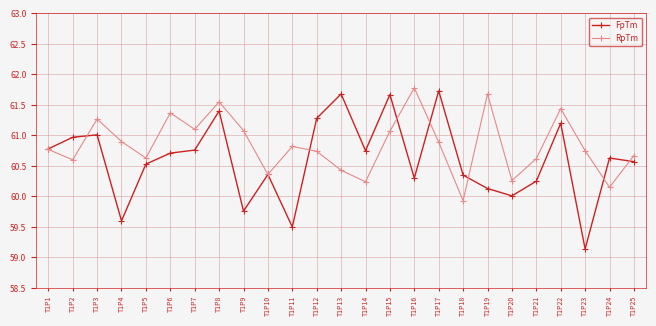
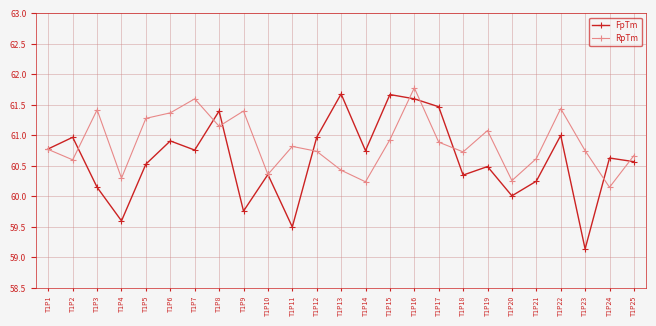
  {
    "FpTm": {
      "T1P2": 61.0,
-     "T1P3": 61.0,
+     "T1P3": 60.2,
      "T1P4": 59.6,
      "T1P5": 60.5,
-     "T1P6": 60.7,
+     "T1P6": 60.9,
      "T1P7": 60.8,
      "T1P8": 61.4,
      "T1P9": 59.8,
      "T1P11": 59.5,
-     "T1P12": 61.3,
+     "T1P12": 61.0,
      "T1P13": 61.7,
      "T1P14": 60.8,
      "T1P15": 61.7,
-     "T1P16": 60.3,
-     "T1P17": 61.7,
+     "T1P16": 61.6,
+     "T1P17": 61.5,
      "T1P18": 60.4,
-     "T1P19": 60.1,
+     "T1P19": 60.5,
      "T1P20": 60.0,
      "T1P21": 60.3,
-     "T1P22": 61.2,
+     "T1P22": 61.0,
      "T1P23": 59.1,
      "T1P24": 60.6,
      "T1P25": 60.6
    },
    "RpTm": {
      "T1P2": 60.6,
-     "T1P3": 61.3,
-     "T1P4": 60.9,
-     "T1P5": 60.6,
+     "T1P3": 61.4,
+     "T1P4": 60.3,
+     "T1P5": 61.3,
      "T1P6": 61.4,
-     "T1P7": 61.1,
-     "T1P8": 61.6,
-     "T1P9": 61.1,
+     "T1P7": 61.6,
+     "T1P8": 61.2,
+     "T1P9": 61.4,
      "T1P11": 60.8,
      "T1P12": 60.7,
      "T1P13": 60.4,
      "T1P14": 60.2,
-     "T1P15": 61.1,
+     "T1P15": 60.9,
      "T1P16": 61.8,
      "T1P17": 60.9,
-     "T1P18": 59.9,
-     "T1P19": 61.7,
+     "T1P18": 60.7,
+     "T1P19": 61.1,
      "T1P20": 60.3,
      "T1P21": 60.6,
      "T1P22": 61.4,
      "T1P23": 60.8,
      "T1P24": 60.2,
      "T1P25": 60.7
    }
  }
